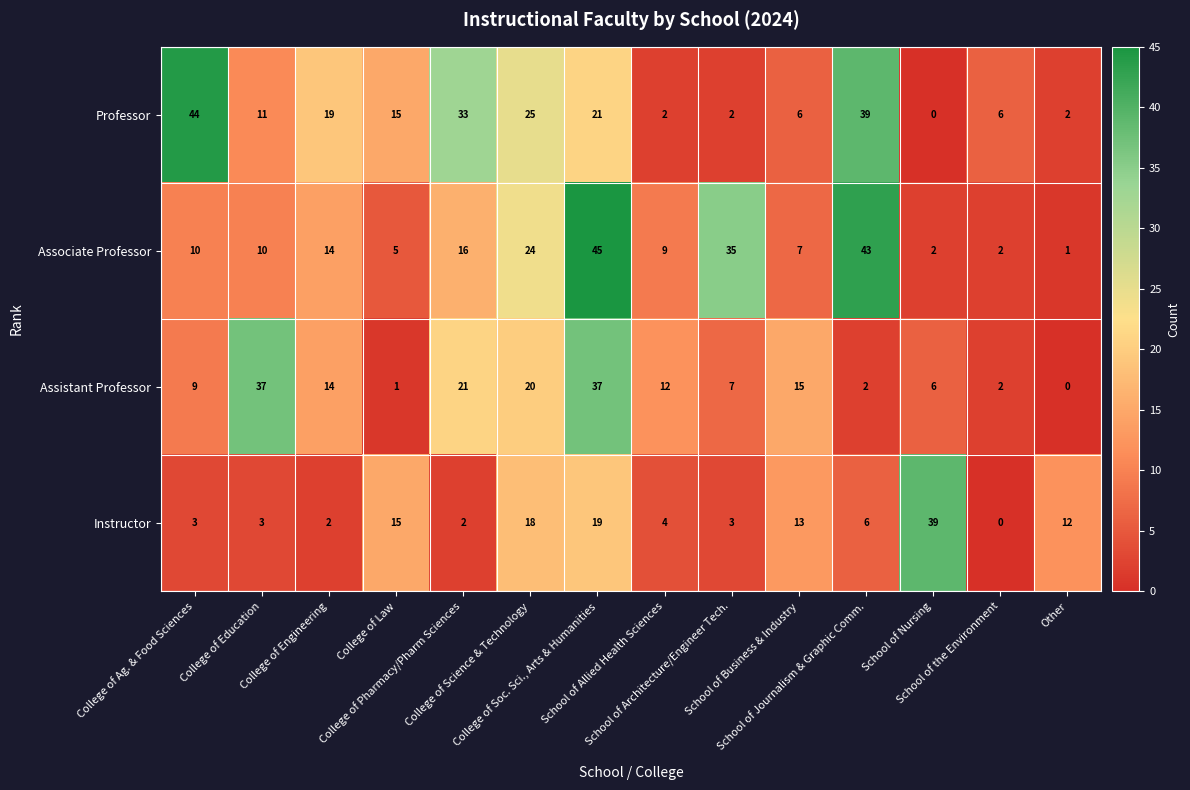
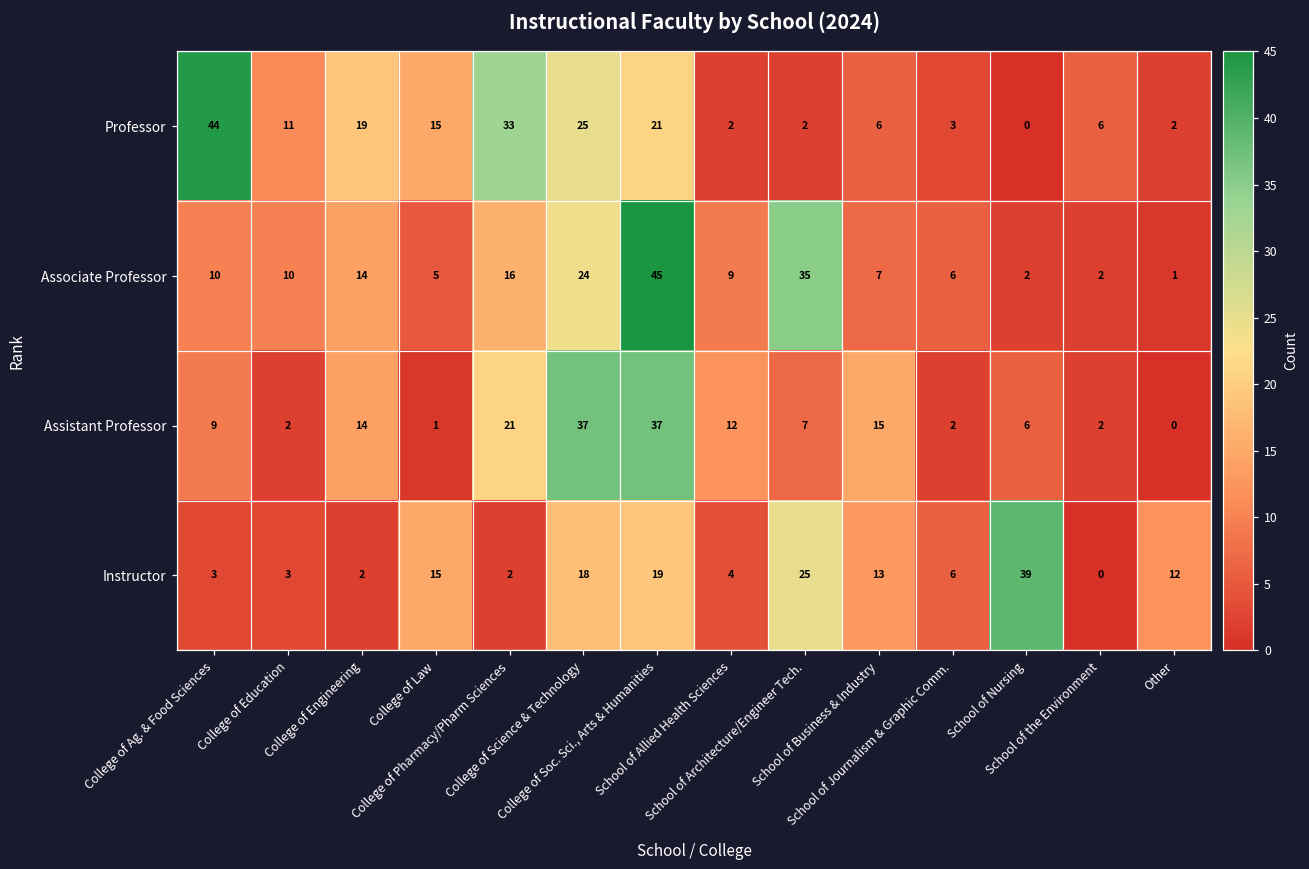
  {
    "Professor": {
      "College of Ag. & Food Sciences": 44,
      "College of Education": 11,
      "College of Engineering": 19,
      "College of Law": 15,
      "College of Pharmacy/Pharm Sciences": 33,
      "College of Science & Technology": 25,
      "College of Soc. Sci., Arts & Humanities": 21,
      "School of Allied Health Sciences": 2,
      "School of Architecture/Engineer Tech.": 2,
      "School of Business & Industry": 6,
-     "School of Journalism & Graphic Comm.": 39,
+     "School of Journalism & Graphic Comm.": 3,
      "School of Nursing": 0,
      "School of the Environment": 6,
      "Other": 2
    },
    "Associate Professor": {
      "College of Ag. & Food Sciences": 10,
      "College of Education": 10,
      "College of Engineering": 14,
      "College of Law": 5,
      "College of Pharmacy/Pharm Sciences": 16,
      "College of Science & Technology": 24,
      "College of Soc. Sci., Arts & Humanities": 45,
      "School of Allied Health Sciences": 9,
      "School of Architecture/Engineer Tech.": 35,
      "School of Business & Industry": 7,
-     "School of Journalism & Graphic Comm.": 43,
+     "School of Journalism & Graphic Comm.": 6,
      "School of Nursing": 2,
      "School of the Environment": 2,
      "Other": 1
    },
    "Assistant Professor": {
      "College of Ag. & Food Sciences": 9,
-     "College of Education": 37,
+     "College of Education": 2,
      "College of Engineering": 14,
      "College of Law": 1,
      "College of Pharmacy/Pharm Sciences": 21,
-     "College of Science & Technology": 20,
+     "College of Science & Technology": 37,
      "College of Soc. Sci., Arts & Humanities": 37,
      "School of Allied Health Sciences": 12,
      "School of Architecture/Engineer Tech.": 7,
      "School of Business & Industry": 15,
      "School of Journalism & Graphic Comm.": 2,
      "School of Nursing": 6,
      "School of the Environment": 2,
      "Other": 0
    },
    "Instructor": {
      "College of Ag. & Food Sciences": 3,
      "College of Education": 3,
      "College of Engineering": 2,
      "College of Law": 15,
      "College of Pharmacy/Pharm Sciences": 2,
      "College of Science & Technology": 18,
      "College of Soc. Sci., Arts & Humanities": 19,
      "School of Allied Health Sciences": 4,
-     "School of Architecture/Engineer Tech.": 3,
+     "School of Architecture/Engineer Tech.": 25,
      "School of Business & Industry": 13,
      "School of Journalism & Graphic Comm.": 6,
      "School of Nursing": 39,
      "School of the Environment": 0,
      "Other": 12
    }
  }
